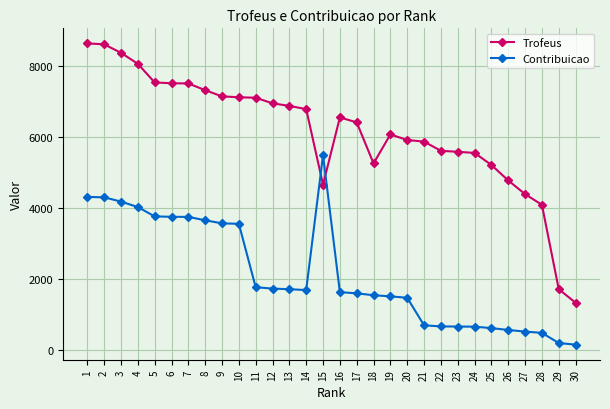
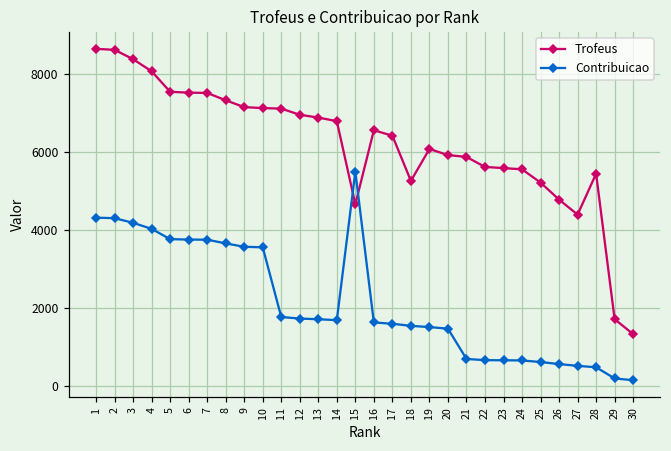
  {
    "Trofeus": {
      "1": 8600,
      "2": 8600,
      "3": 8400,
      "4": 8100,
      "5": 7500,
      "6": 7500,
      "7": 7500,
      "8": 7300,
      "9": 7200,
      "10": 7100,
      "11": 7100,
      "12": 7000,
      "13": 6900,
      "14": 6800,
      "15": 4700,
      "16": 6600,
      "17": 6400,
      "18": 5300,
      "19": 6100,
      "20": 5900,
      "21": 5900,
      "22": 5600,
      "23": 5600,
      "24": 5600,
      "25": 5200,
      "26": 4800,
      "27": 4400,
-     "28": 4100,
+     "28": 5500,
      "29": 1700,
      "30": 1300
    },
    "Contribuicao": {
      "1": 4300,
      "2": 4300,
      "3": 4200,
      "4": 4000,
      "5": 3800,
      "6": 3800,
      "7": 3800,
      "8": 3700,
      "9": 3600,
      "10": 3600,
      "11": 1800,
      "12": 1700,
      "13": 1700,
      "14": 1700,
      "15": 5500,
      "16": 1600,
      "17": 1600,
      "18": 1600,
      "19": 1500,
      "20": 1500,
      "21": 700,
      "22": 700,
      "23": 700,
      "24": 700,
      "25": 600,
      "26": 600,
      "27": 500,
      "28": 500,
      "29": 200,
      "30": 200
    }
  }
